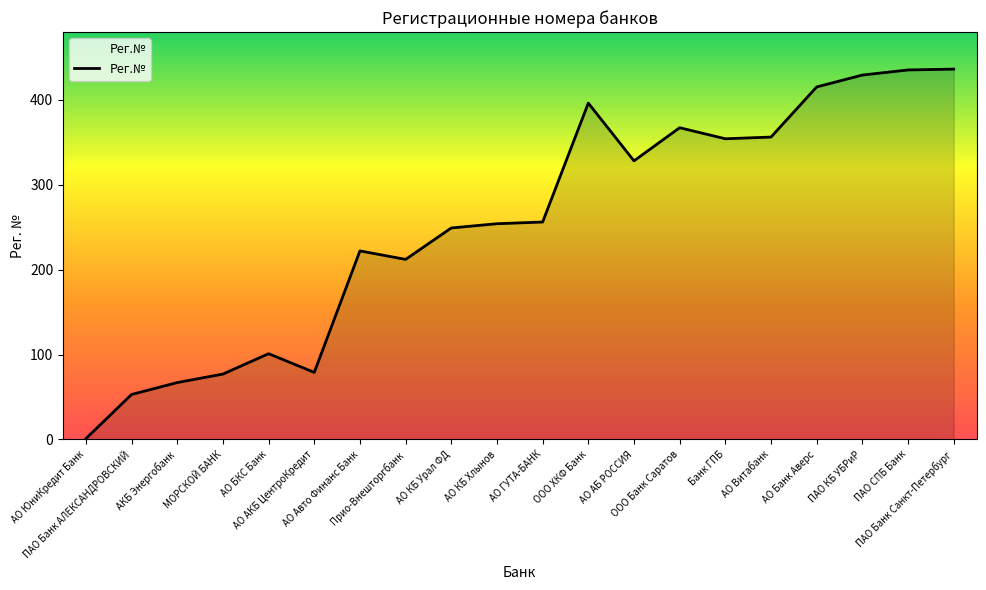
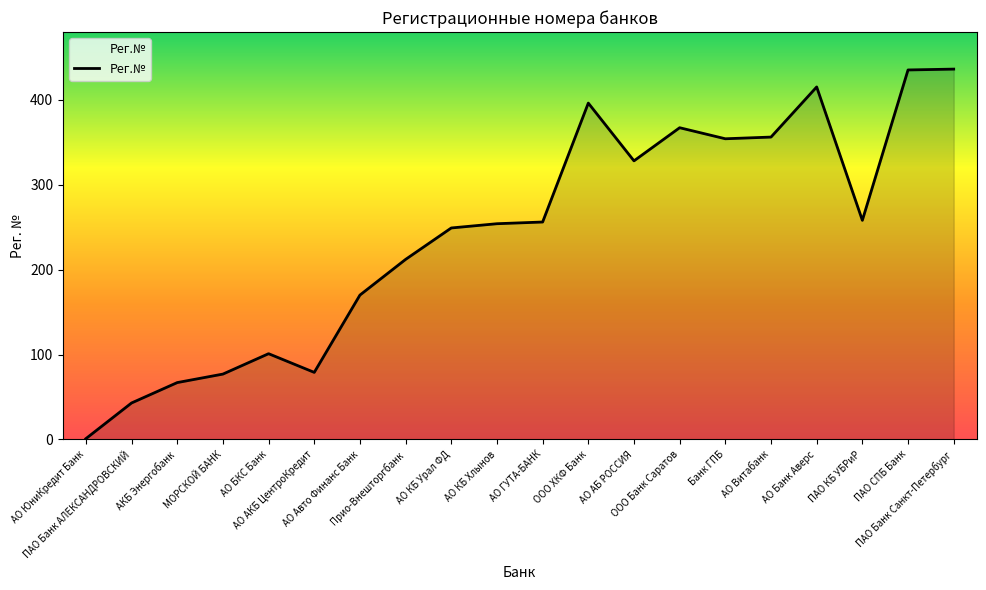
  {
    "АО ЮниКредит Банк": 0,
-   "ПАО Банк АЛЕКСАНДРОВСКИЙ": 50,
+   "ПАО Банк АЛЕКСАНДРОВСКИЙ": 40,
    "АКБ Энергобанк": 70,
    "МОРСКОЙ БАНК": 80,
    "АО БКС Банк": 100,
    "АО АКБ ЦентроКредит": 80,
-   "АО Авто Финанс Банк": 220,
+   "АО Авто Финанс Банк": 170,
    "Прио-Внешторгбанк": 210,
    "АО КБ Урал ФД": 250,
    "АО КБ Хлынов": 250,
    "АО ГУТА-БАНК": 260,
    "ООО ХКФ Банк": 400,
    "АО АБ РОССИЯ": 330,
    "ООО Банк Саратов": 370,
    "Банк ГПБ": 350,
    "АО Витабанк": 360,
    "АО Банк Аверс": 420,
-   "ПАО КБ УБРиР": 430,
+   "ПАО КБ УБРиР": 260,
    "ПАО СПБ Банк": 440,
    "ПАО Банк Санкт-Петербург": 440
  }
